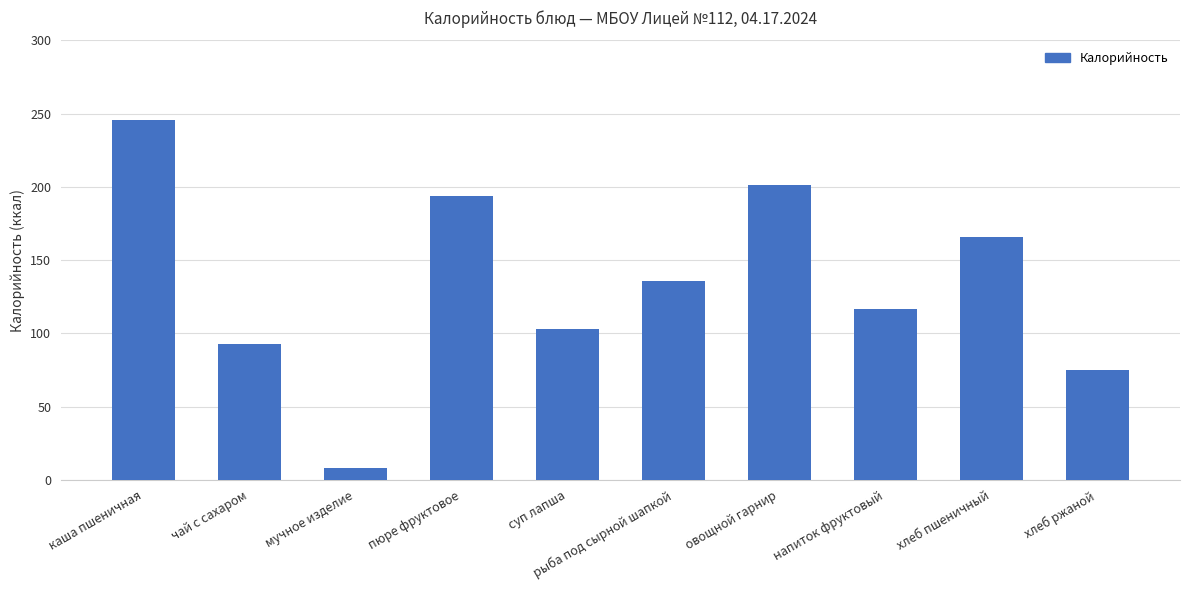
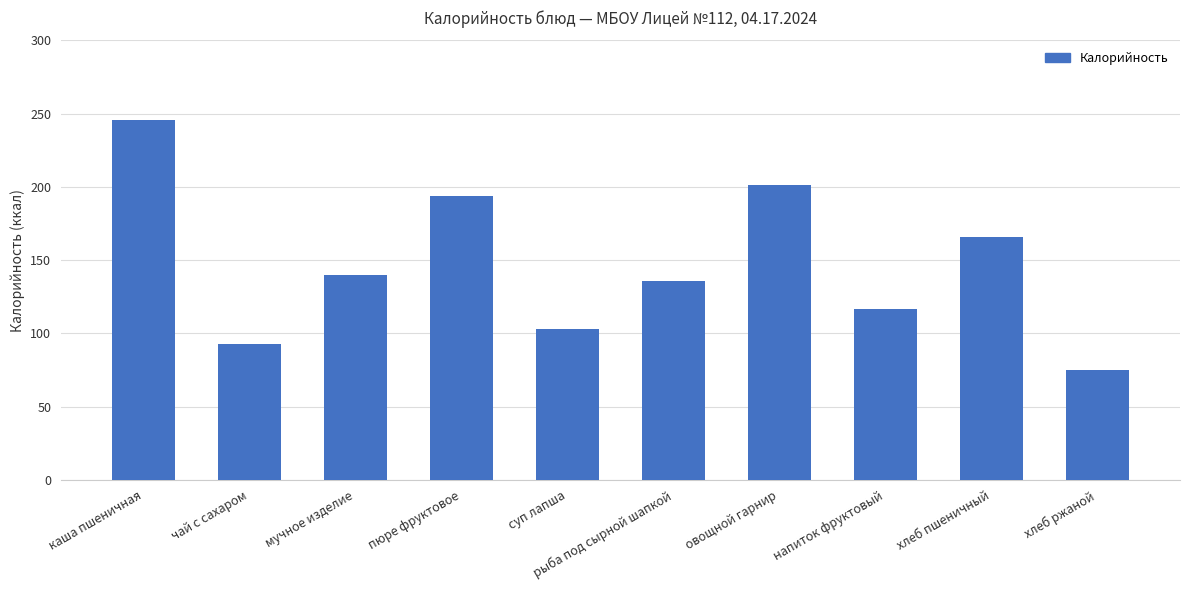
  {
    "каша пшеничная": 246,
    "чай с сахаром": 93,
-   "мучное изделие": 8,
+   "мучное изделие": 140,
    "пюре фруктовое": 194,
    "суп лапша": 103,
    "рыба под сырной шапкой": 136,
    "овощной гарнир": 201,
    "напиток фруктовый": 117,
    "хлеб пшеничный": 166,
    "хлеб ржаной": 75
  }
